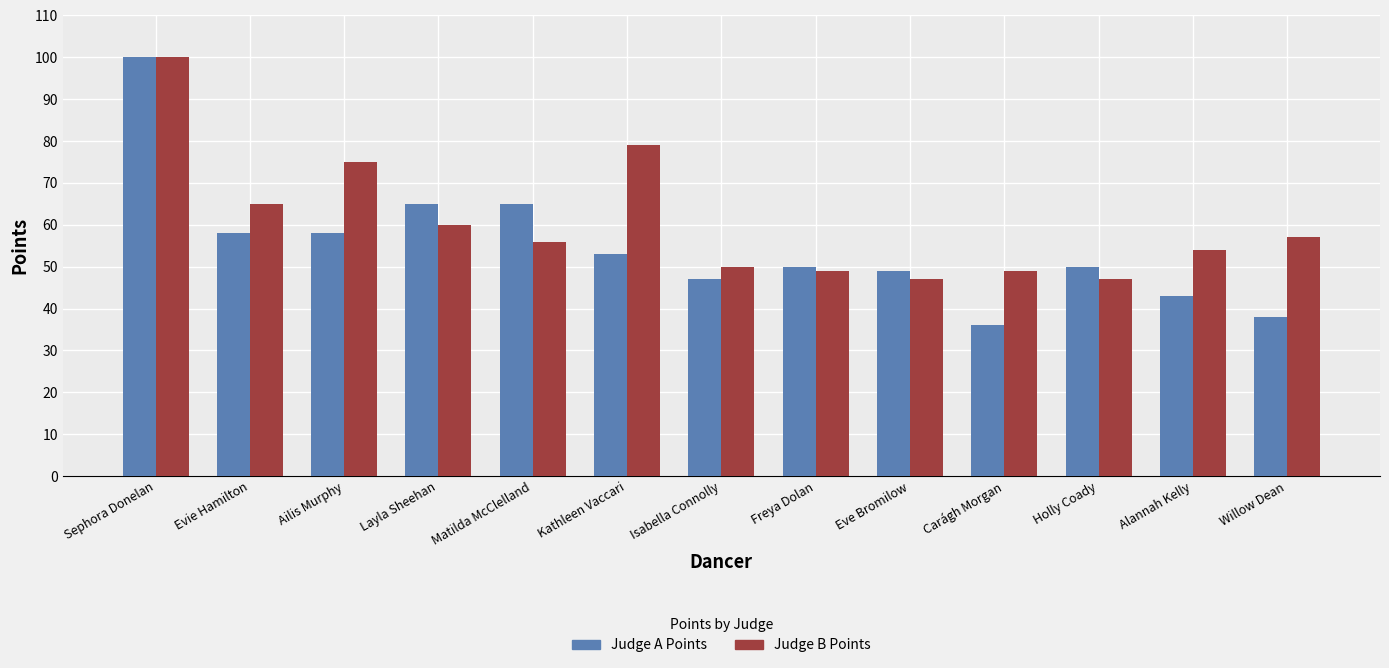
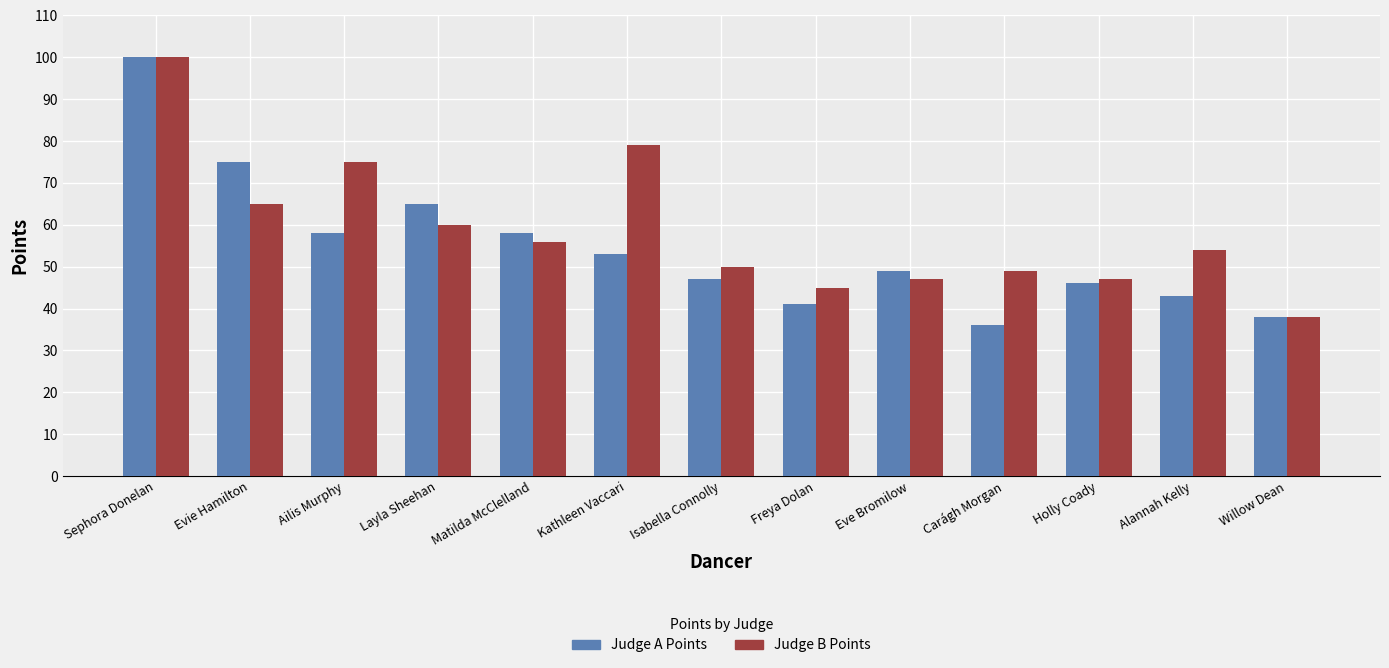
  {
    "Judge A Points": {
      "Sephora Donelan": 100,
-     "Evie Hamilton": 58,
+     "Evie Hamilton": 75,
      "Ailis Murphy": 58,
      "Layla Sheehan": 65,
-     "Matilda McClelland": 65,
+     "Matilda McClelland": 58,
      "Kathleen Vaccari": 53,
      "Isabella Connolly": 47,
-     "Freya Dolan": 50,
+     "Freya Dolan": 41,
      "Eve Bromilow": 49,
      "Carágh Morgan": 36,
-     "Holly Coady": 50,
+     "Holly Coady": 46,
      "Alannah Kelly": 43,
      "Willow Dean": 38
    },
    "Judge B Points": {
      "Sephora Donelan": 100,
      "Evie Hamilton": 65,
      "Ailis Murphy": 75,
      "Layla Sheehan": 60,
      "Matilda McClelland": 56,
      "Kathleen Vaccari": 79,
      "Isabella Connolly": 50,
-     "Freya Dolan": 49,
+     "Freya Dolan": 45,
      "Eve Bromilow": 47,
      "Carágh Morgan": 49,
      "Holly Coady": 47,
      "Alannah Kelly": 54,
-     "Willow Dean": 57
+     "Willow Dean": 38
    }
  }
